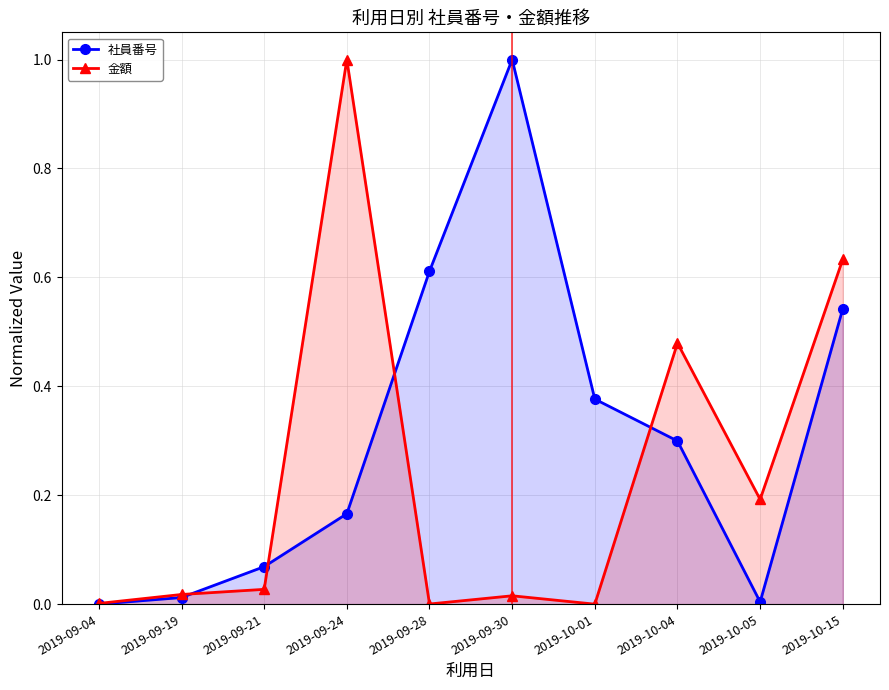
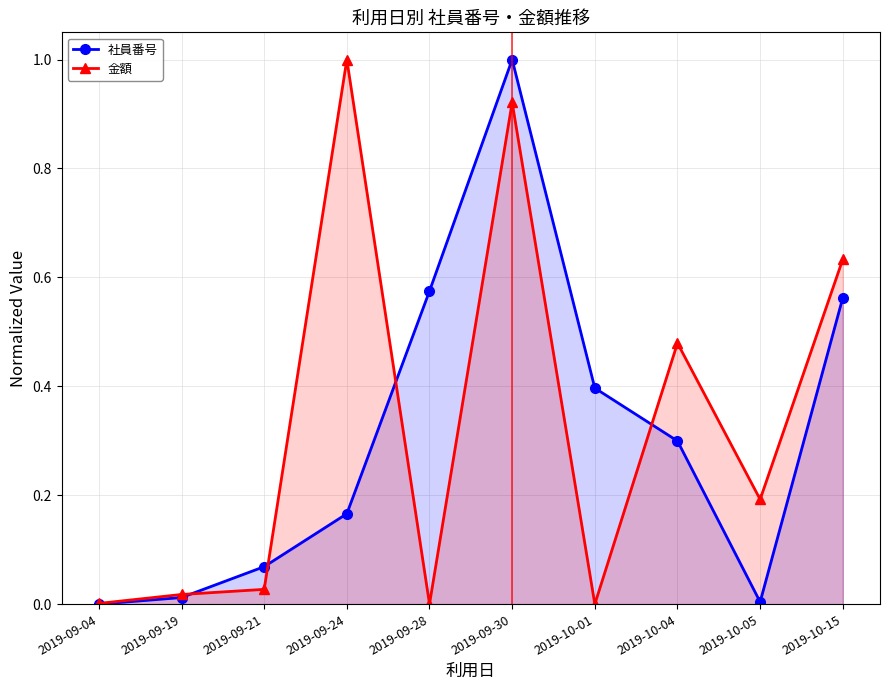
  {
    "社員番号": {
      "2019-09-19": 0.01,
      "2019-09-21": 0.07,
      "2019-09-24": 0.17,
-     "2019-09-28": 0.61,
+     "2019-09-28": 0.57,
      "2019-09-30": 1.00,
-     "2019-10-01": 0.38,
+     "2019-10-01": 0.40,
      "2019-10-04": 0.30,
      "2019-10-05": 0.00,
-     "2019-10-15": 0.54
+     "2019-10-15": 0.56
    },
    "金額": {
      "2019-09-19": 0.02,
      "2019-09-21": 0.03,
      "2019-09-24": 1.00,
      "2019-09-28": 0.00,
-     "2019-09-30": 0.02,
+     "2019-09-30": 0.92,
      "2019-10-01": 0.00,
      "2019-10-04": 0.48,
      "2019-10-05": 0.19,
      "2019-10-15": 0.63
    }
  }
